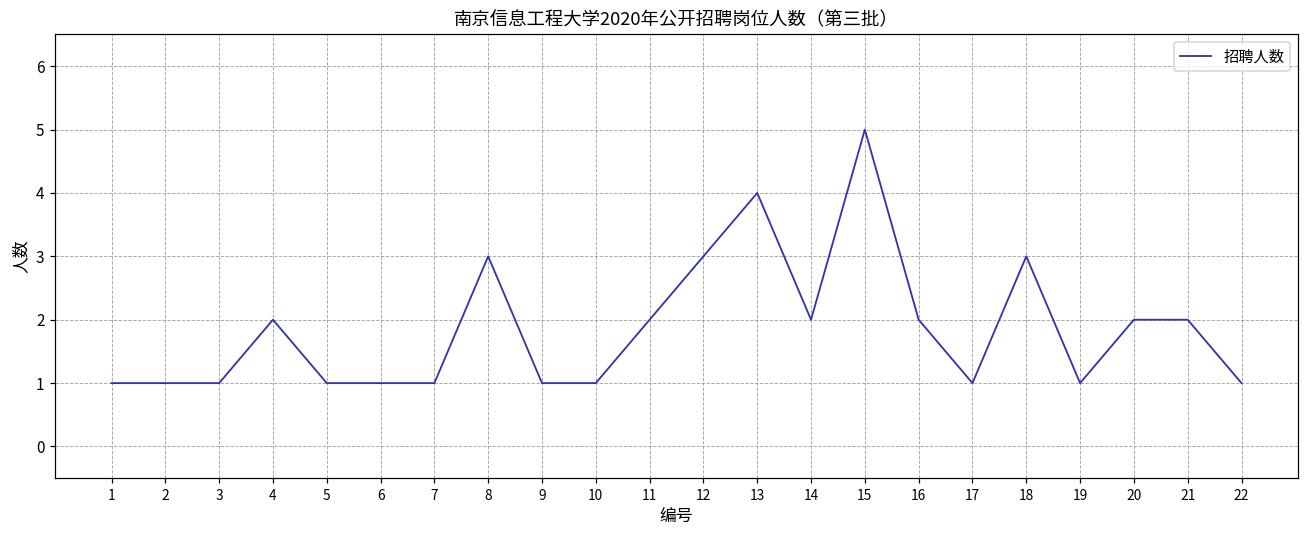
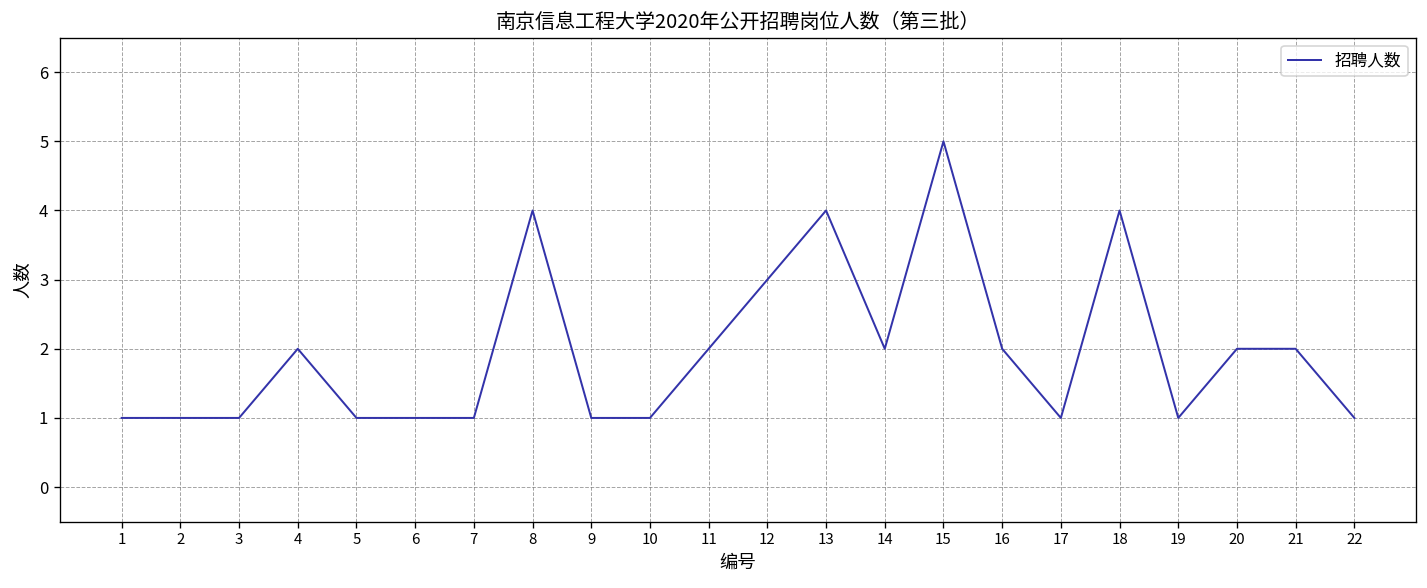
  {
    "1": 1,
    "2": 1,
    "3": 1,
    "4": 2,
    "5": 1,
    "6": 1,
    "7": 1,
-   "8": 3,
+   "8": 4,
    "9": 1,
    "10": 1,
    "11": 2,
    "12": 3,
    "13": 4,
    "14": 2,
    "15": 5,
    "16": 2,
    "17": 1,
-   "18": 3,
+   "18": 4,
    "19": 1,
    "20": 2,
    "21": 2,
    "22": 1
  }
